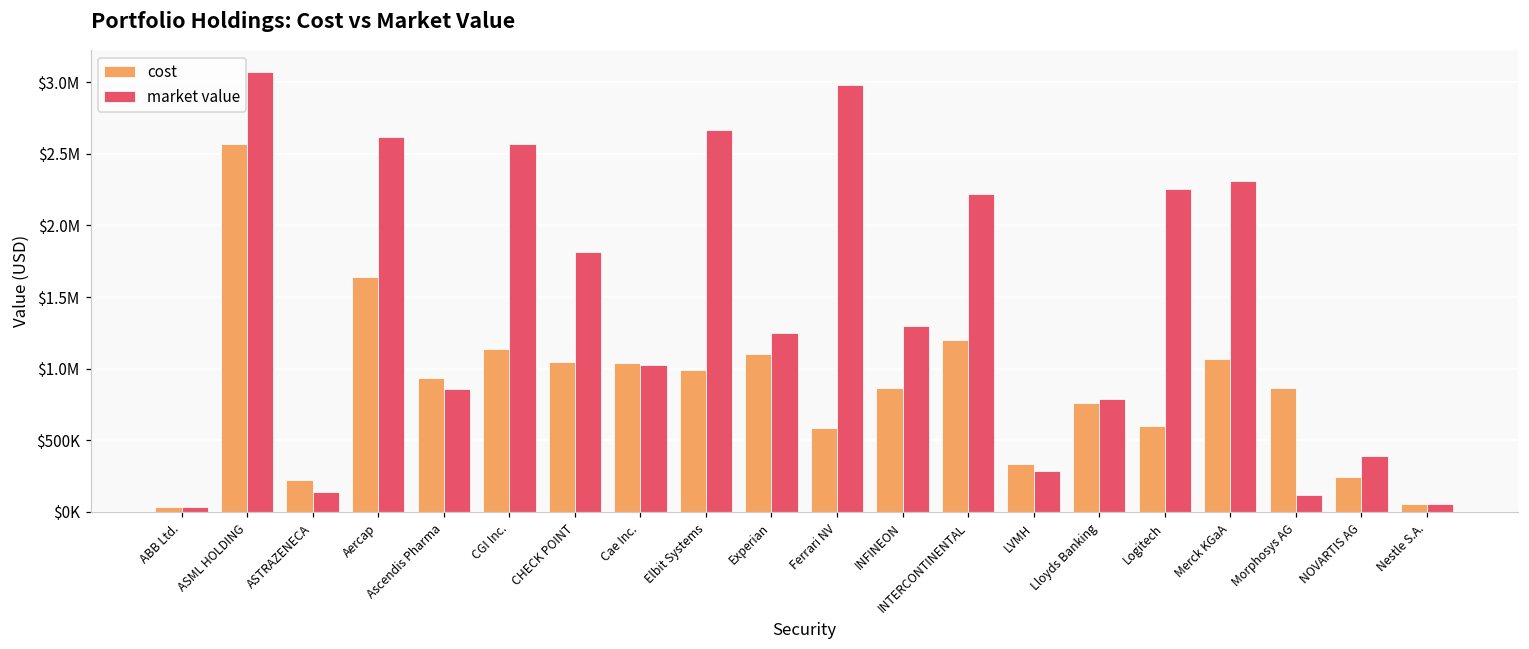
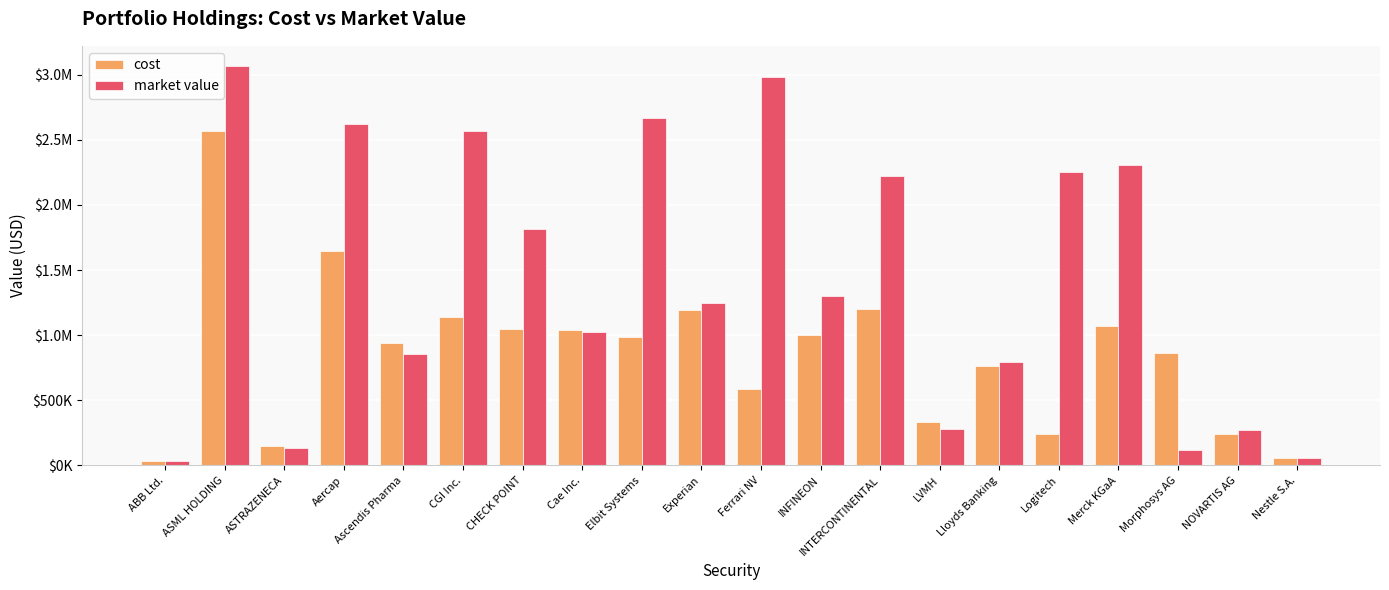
  {
    "cost": {
      "ABB Ltd.": "$30000",
      "ASML HOLDING": "$2570000",
-     "ASTRAZENECA": "$220000",
+     "ASTRAZENECA": "$150000",
      "Aercap": "$1640000",
      "Ascendis Pharma": "$940000",
      "CGI Inc.": "$1140000",
      "CHECK POINT": "$1050000",
      "Cae Inc.": "$1040000",
      "Elbit Systems": "$990000",
-     "Experian": "$1100000",
+     "Experian": "$1200000",
      "Ferrari NV": "$580000",
-     "INFINEON": "$860000",
+     "INFINEON": "$1000000",
      "INTERCONTINENTAL": "$1200000",
      "LVMH": "$340000",
      "Lloyds Banking": "$760000",
-     "Logitech": "$600000",
+     "Logitech": "$240000",
      "Merck KGaA": "$1070000",
      "Morphosys AG": "$860000",
      "NOVARTIS AG": "$250000",
      "Nestle S.A.": "$60000"
    },
    "market value": {
      "ABB Ltd.": "$30000",
      "ASML HOLDING": "$3070000",
      "ASTRAZENECA": "$140000",
      "Aercap": "$2620000",
      "Ascendis Pharma": "$860000",
      "CGI Inc.": "$2570000",
      "CHECK POINT": "$1810000",
      "Cae Inc.": "$1030000",
      "Elbit Systems": "$2660000",
      "Experian": "$1250000",
      "Ferrari NV": "$2980000",
      "INFINEON": "$1300000",
      "INTERCONTINENTAL": "$2220000",
      "LVMH": "$280000",
      "Lloyds Banking": "$790000",
      "Logitech": "$2250000",
      "Merck KGaA": "$2310000",
      "Morphosys AG": "$120000",
-     "NOVARTIS AG": "$390000",
+     "NOVARTIS AG": "$270000",
      "Nestle S.A.": "$60000"
    }
  }
